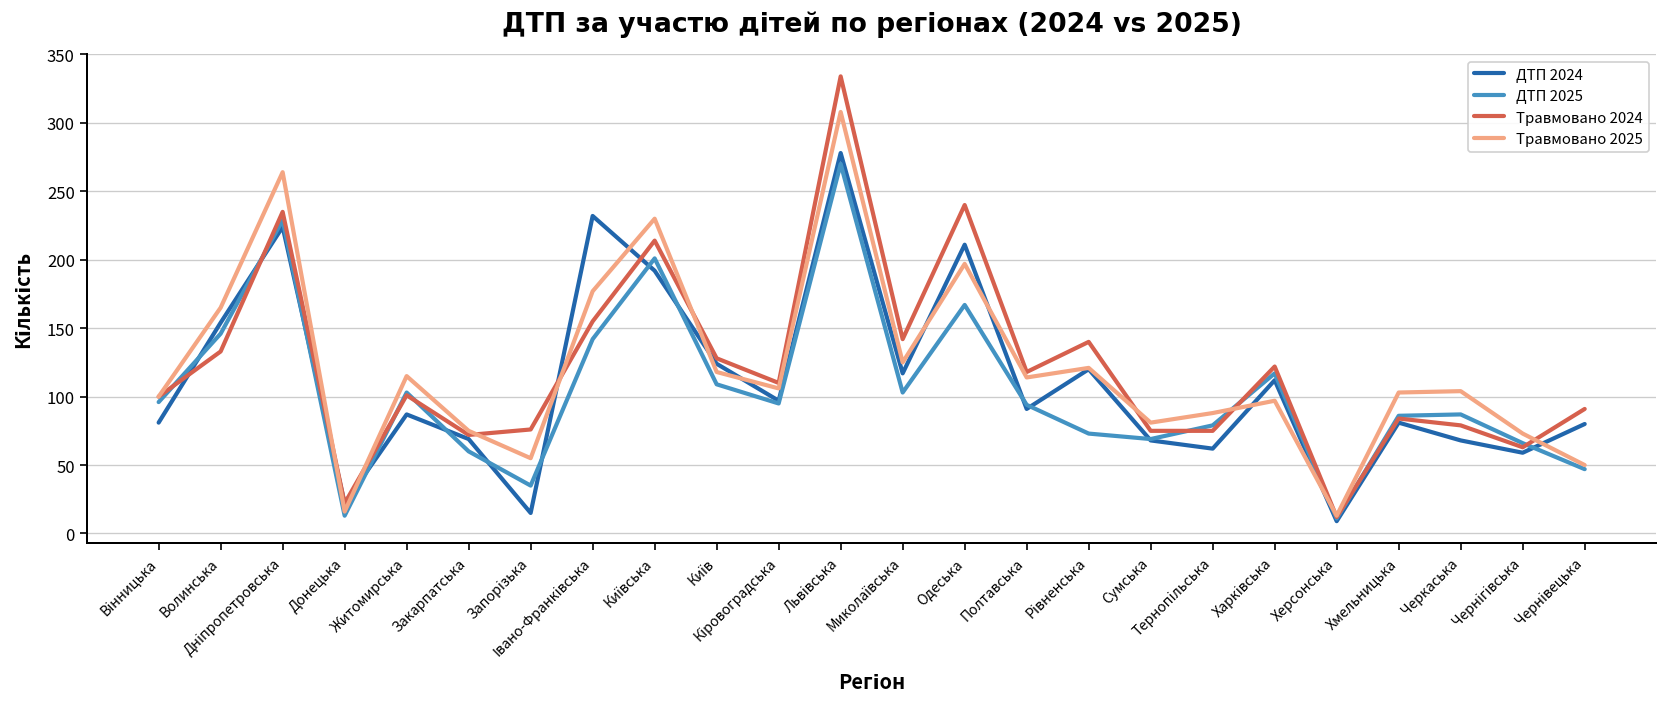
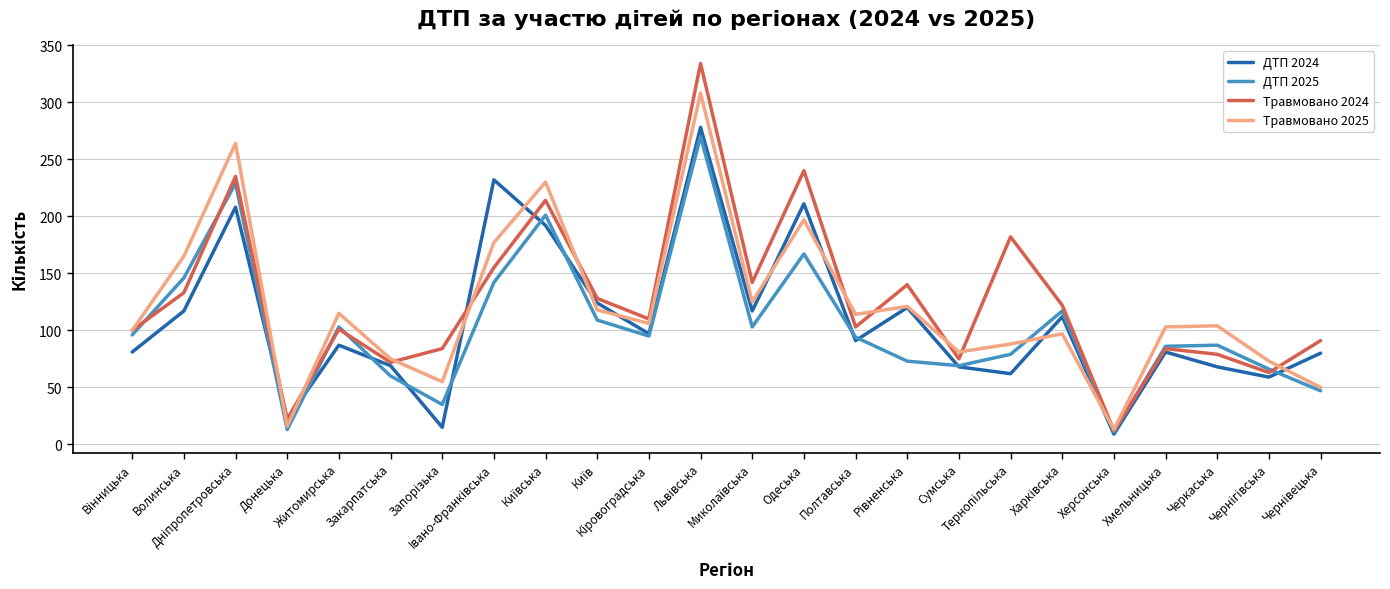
  {
    "ДТП 2024": {
      "Вінницька": 81,
-     "Волинська": 154,
-     "Дніпропетровська": 224,
+     "Волинська": 117,
+     "Дніпропетровська": 208,
      "Житомирська": 87,
      "Закарпатська": 69,
      "Запорізька": 15,
      "Івано-Франківська": 232,
      "Київська": 192,
      "Київ": 124,
      "Львівська": 278,
      "Миколаївська": 117,
      "Одеська": 211,
      "Полтавська": 91,
      "Тернопільська": 62,
      "Харківська": 112,
      "Хмельницька": 81,
      "Черкаська": 68,
      "Чернігівська": 59,
      "Чернівецька": 80
    },
    "ДТП 2025": {
      "Вінницька": 96,
      "Волинська": 146,
      "Дніпропетровська": 229,
      "Донецька": 13,
      "Закарпатська": 60,
      "Запорізька": 35,
      "Івано-Франківська": 142,
      "Київська": 201,
      "Київ": 109,
      "Львівська": 270,
      "Миколаївська": 103,
      "Одеська": 167,
      "Полтавська": 94,
      "Рівненська": 73,
      "Тернопільська": 79,
      "Харківська": 117,
      "Черкаська": 87,
      "Чернігівська": 66,
      "Чернівецька": 47
    },
    "Травмовано 2024": {
      "Волинська": 133,
      "Дніпропетровська": 235,
      "Закарпатська": 72,
-     "Запорізька": 76,
+     "Запорізька": 84,
      "Івано-Франківська": 155,
      "Київська": 214,
      "Київ": 128,
      "Кіровоградська": 110,
      "Львівська": 334,
      "Миколаївська": 142,
      "Одеська": 240,
-     "Полтавська": 118,
+     "Полтавська": 103,
      "Рівненська": 140,
      "Сумська": 75,
-     "Тернопільська": 75,
+     "Тернопільська": 182,
      "Харківська": 122,
      "Черкаська": 79,
      "Чернігівська": 63,
      "Чернівецька": 91
    },
    "Травмовано 2025": {
      "Волинська": 165,
      "Дніпропетровська": 264,
      "Донецька": 16,
      "Житомирська": 115,
      "Закарпатська": 75,
      "Запорізька": 55,
      "Івано-Франківська": 177,
      "Київська": 230,
      "Київ": 118,
      "Кіровоградська": 106,
      "Львівська": 308,
      "Миколаївська": 125,
      "Одеська": 197,
      "Полтавська": 114,
      "Сумська": 81,
      "Тернопільська": 88,
      "Харківська": 97,
      "Хмельницька": 103,
      "Черкаська": 104,
      "Чернігівська": 73,
      "Чернівецька": 50
    }
  }
